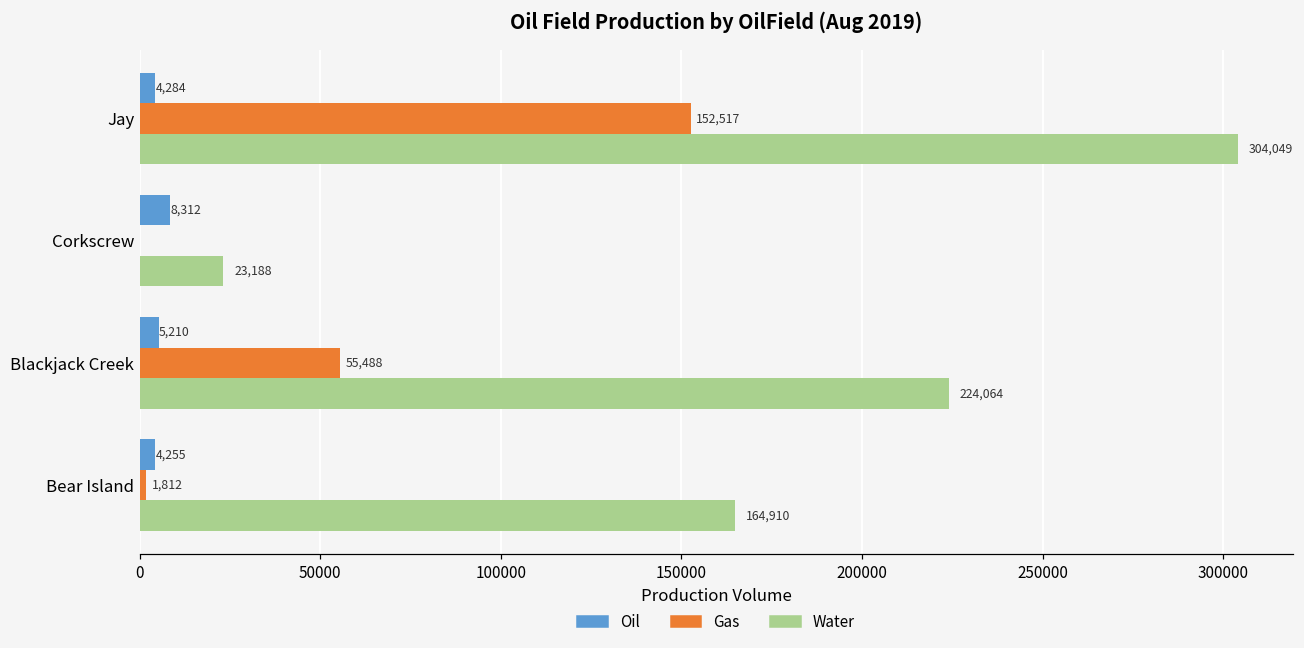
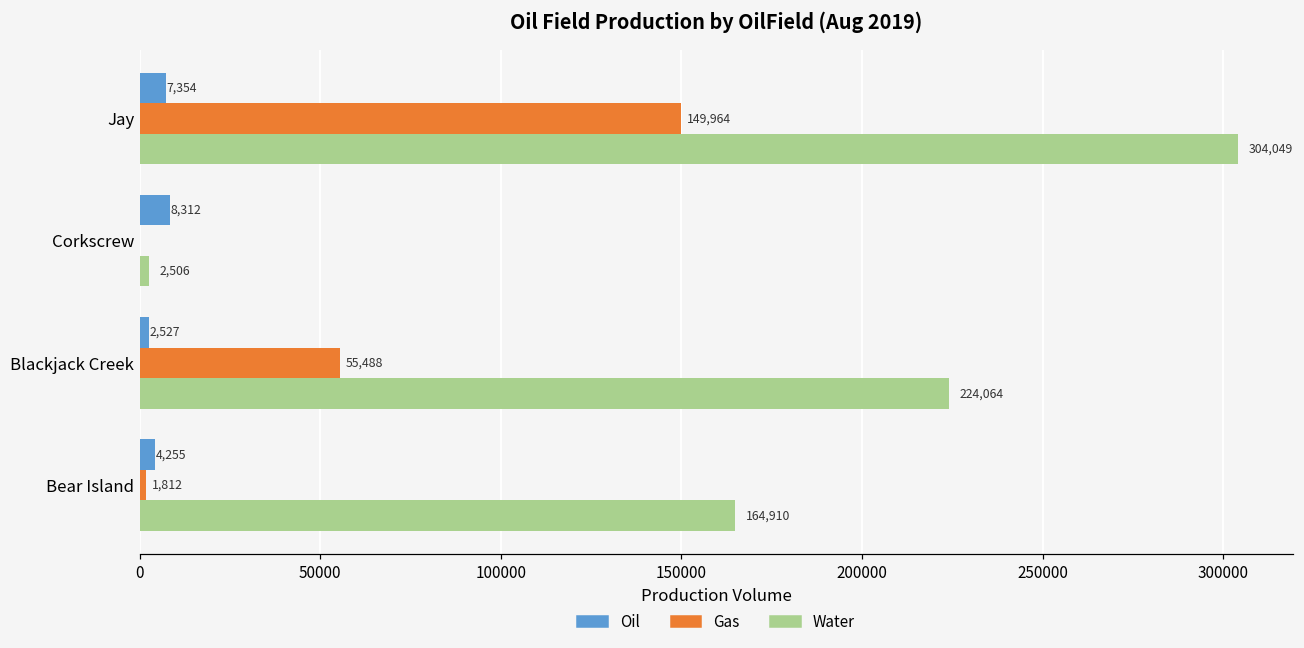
  {
    "Oil": {
-     "Jay": "4,284",
+     "Jay": "7,354",
      "Corkscrew": "8,312",
-     "Blackjack Creek": "5,210",
+     "Blackjack Creek": "2,527",
      "Bear Island": "4,255"
    },
    "Gas": {
-     "Jay": "152,517",
+     "Jay": "149,964",
      "Blackjack Creek": "55,488",
      "Bear Island": "1,812"
    },
    "Water": {
      "Jay": "304,049",
-     "Corkscrew": "23,188",
+     "Corkscrew": "2,506",
      "Blackjack Creek": "224,064",
      "Bear Island": "164,910"
    }
  }
